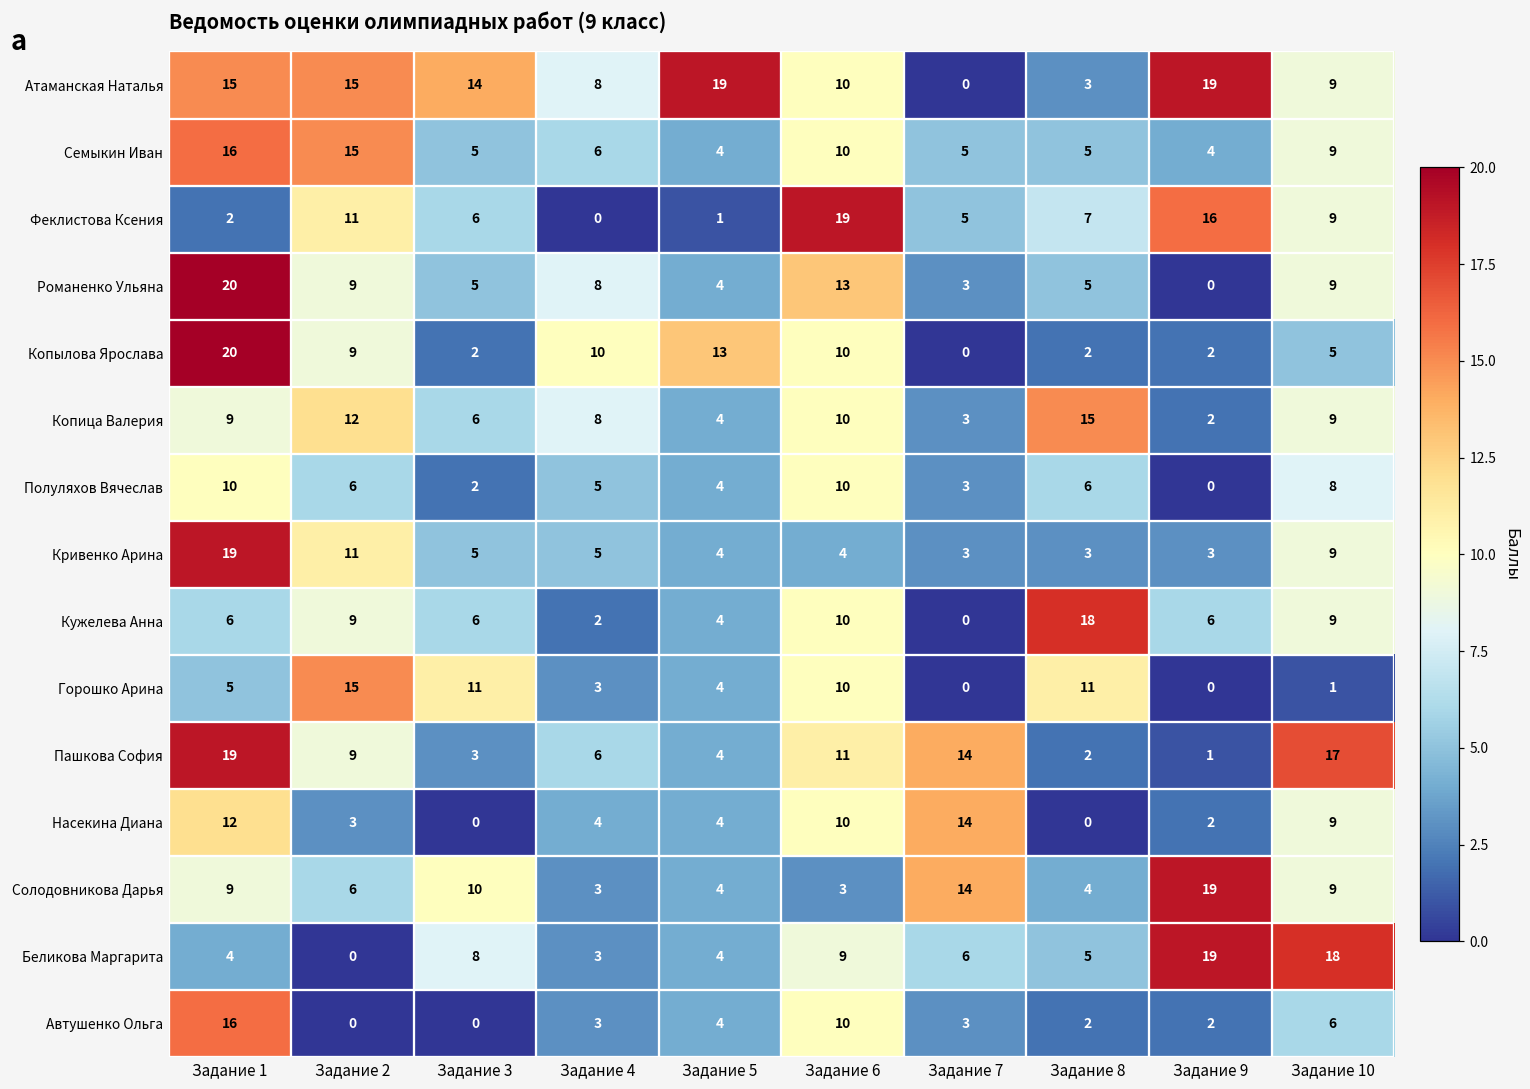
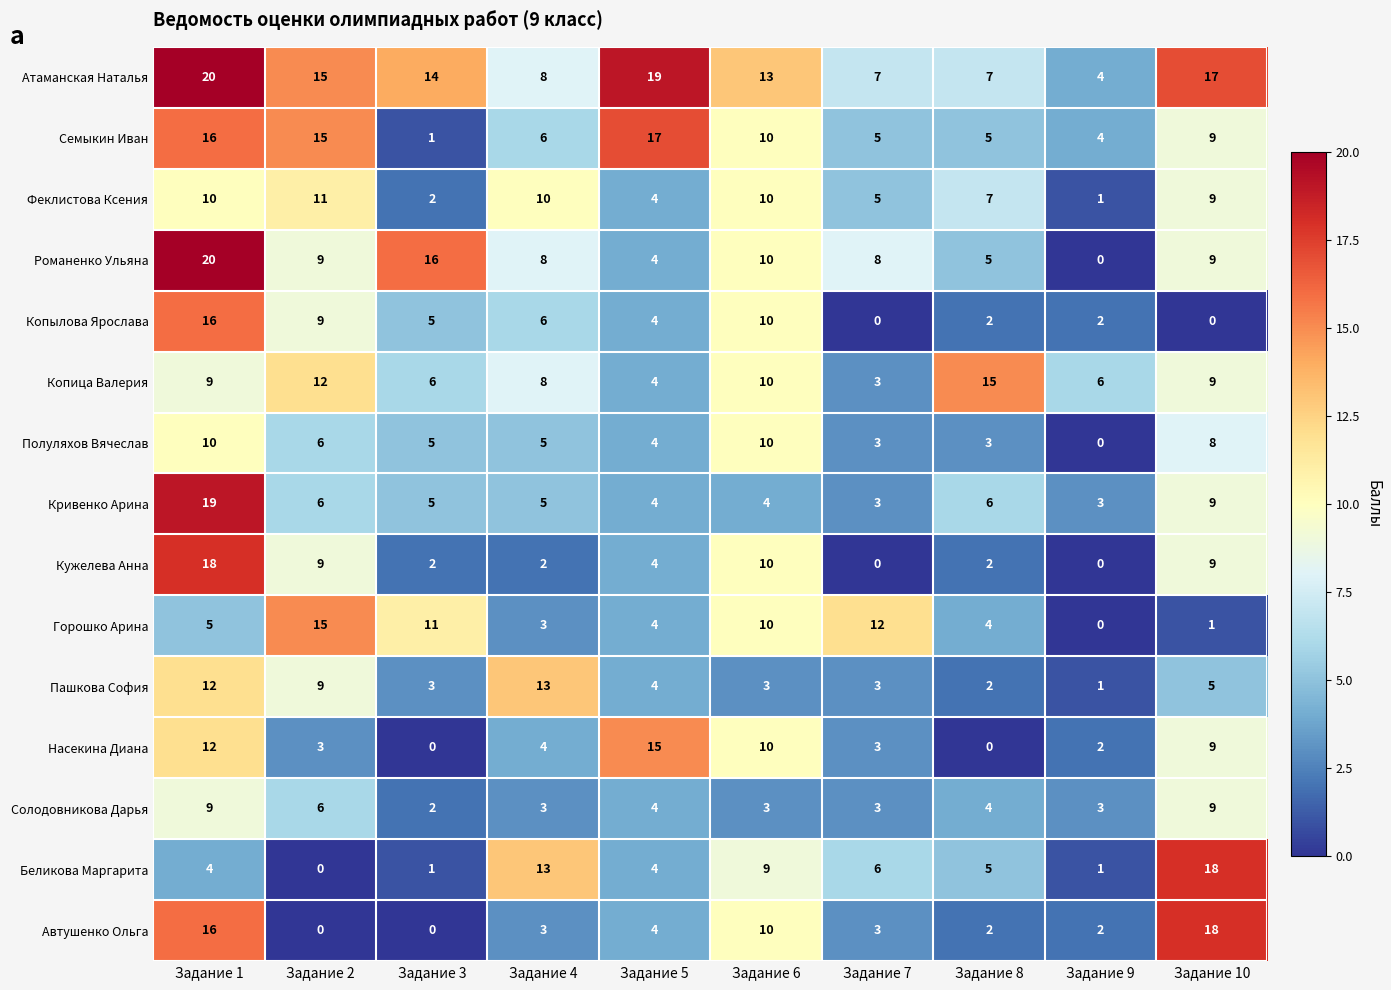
  {
    "Атаманская Наталья": {
-     "Задание 1": 15,
+     "Задание 1": 20,
      "Задание 2": 15,
      "Задание 3": 14,
      "Задание 4": 8,
      "Задание 5": 19,
-     "Задание 6": 10,
-     "Задание 7": 0,
-     "Задание 8": 3,
-     "Задание 9": 19,
-     "Задание 10": 9
+     "Задание 6": 13,
+     "Задание 7": 7,
+     "Задание 8": 7,
+     "Задание 9": 4,
+     "Задание 10": 17
    },
    "Семыкин Иван": {
      "Задание 1": 16,
      "Задание 2": 15,
-     "Задание 3": 5,
+     "Задание 3": 1,
      "Задание 4": 6,
-     "Задание 5": 4,
+     "Задание 5": 17,
      "Задание 6": 10,
      "Задание 7": 5,
      "Задание 8": 5,
      "Задание 9": 4,
      "Задание 10": 9
    },
    "Феклистова Ксения": {
-     "Задание 1": 2,
+     "Задание 1": 10,
      "Задание 2": 11,
-     "Задание 3": 6,
-     "Задание 4": 0,
-     "Задание 5": 1,
-     "Задание 6": 19,
+     "Задание 3": 2,
+     "Задание 4": 10,
+     "Задание 5": 4,
+     "Задание 6": 10,
      "Задание 7": 5,
      "Задание 8": 7,
-     "Задание 9": 16,
+     "Задание 9": 1,
      "Задание 10": 9
    },
    "Романенко Ульяна": {
      "Задание 1": 20,
      "Задание 2": 9,
-     "Задание 3": 5,
+     "Задание 3": 16,
      "Задание 4": 8,
      "Задание 5": 4,
-     "Задание 6": 13,
-     "Задание 7": 3,
+     "Задание 6": 10,
+     "Задание 7": 8,
      "Задание 8": 5,
      "Задание 9": 0,
      "Задание 10": 9
    },
    "Копылова Ярослава": {
-     "Задание 1": 20,
+     "Задание 1": 16,
      "Задание 2": 9,
-     "Задание 3": 2,
-     "Задание 4": 10,
-     "Задание 5": 13,
+     "Задание 3": 5,
+     "Задание 4": 6,
+     "Задание 5": 4,
      "Задание 6": 10,
      "Задание 7": 0,
      "Задание 8": 2,
      "Задание 9": 2,
-     "Задание 10": 5
+     "Задание 10": 0
    },
    "Копица Валерия": {
      "Задание 1": 9,
      "Задание 2": 12,
      "Задание 3": 6,
      "Задание 4": 8,
      "Задание 5": 4,
      "Задание 6": 10,
      "Задание 7": 3,
      "Задание 8": 15,
-     "Задание 9": 2,
+     "Задание 9": 6,
      "Задание 10": 9
    },
    "Полуляхов Вячеслав": {
      "Задание 1": 10,
      "Задание 2": 6,
-     "Задание 3": 2,
+     "Задание 3": 5,
      "Задание 4": 5,
      "Задание 5": 4,
      "Задание 6": 10,
      "Задание 7": 3,
-     "Задание 8": 6,
+     "Задание 8": 3,
      "Задание 9": 0,
      "Задание 10": 8
    },
    "Кривенко Арина": {
      "Задание 1": 19,
-     "Задание 2": 11,
+     "Задание 2": 6,
      "Задание 3": 5,
      "Задание 4": 5,
      "Задание 5": 4,
      "Задание 6": 4,
      "Задание 7": 3,
-     "Задание 8": 3,
+     "Задание 8": 6,
      "Задание 9": 3,
      "Задание 10": 9
    },
    "Кужелева Анна": {
-     "Задание 1": 6,
+     "Задание 1": 18,
      "Задание 2": 9,
-     "Задание 3": 6,
+     "Задание 3": 2,
      "Задание 4": 2,
      "Задание 5": 4,
      "Задание 6": 10,
      "Задание 7": 0,
-     "Задание 8": 18,
-     "Задание 9": 6,
+     "Задание 8": 2,
+     "Задание 9": 0,
      "Задание 10": 9
    },
    "Горошко Арина": {
      "Задание 1": 5,
      "Задание 2": 15,
      "Задание 3": 11,
      "Задание 4": 3,
      "Задание 5": 4,
      "Задание 6": 10,
-     "Задание 7": 0,
-     "Задание 8": 11,
+     "Задание 7": 12,
+     "Задание 8": 4,
      "Задание 9": 0,
      "Задание 10": 1
    },
    "Пашкова София": {
-     "Задание 1": 19,
+     "Задание 1": 12,
      "Задание 2": 9,
      "Задание 3": 3,
-     "Задание 4": 6,
+     "Задание 4": 13,
      "Задание 5": 4,
-     "Задание 6": 11,
-     "Задание 7": 14,
+     "Задание 6": 3,
+     "Задание 7": 3,
      "Задание 8": 2,
      "Задание 9": 1,
-     "Задание 10": 17
+     "Задание 10": 5
    },
    "Насекина Диана": {
      "Задание 1": 12,
      "Задание 2": 3,
      "Задание 3": 0,
      "Задание 4": 4,
-     "Задание 5": 4,
+     "Задание 5": 15,
      "Задание 6": 10,
-     "Задание 7": 14,
+     "Задание 7": 3,
      "Задание 8": 0,
      "Задание 9": 2,
      "Задание 10": 9
    },
    "Солодовникова Дарья": {
      "Задание 1": 9,
      "Задание 2": 6,
-     "Задание 3": 10,
+     "Задание 3": 2,
      "Задание 4": 3,
      "Задание 5": 4,
      "Задание 6": 3,
-     "Задание 7": 14,
+     "Задание 7": 3,
      "Задание 8": 4,
-     "Задание 9": 19,
+     "Задание 9": 3,
      "Задание 10": 9
    },
    "Беликова Маргарита": {
      "Задание 1": 4,
      "Задание 2": 0,
-     "Задание 3": 8,
-     "Задание 4": 3,
+     "Задание 3": 1,
+     "Задание 4": 13,
      "Задание 5": 4,
      "Задание 6": 9,
      "Задание 7": 6,
      "Задание 8": 5,
-     "Задание 9": 19,
+     "Задание 9": 1,
      "Задание 10": 18
    },
    "Автушенко Ольга": {
      "Задание 1": 16,
      "Задание 2": 0,
      "Задание 3": 0,
      "Задание 4": 3,
      "Задание 5": 4,
      "Задание 6": 10,
      "Задание 7": 3,
      "Задание 8": 2,
      "Задание 9": 2,
-     "Задание 10": 6
+     "Задание 10": 18
    }
  }
